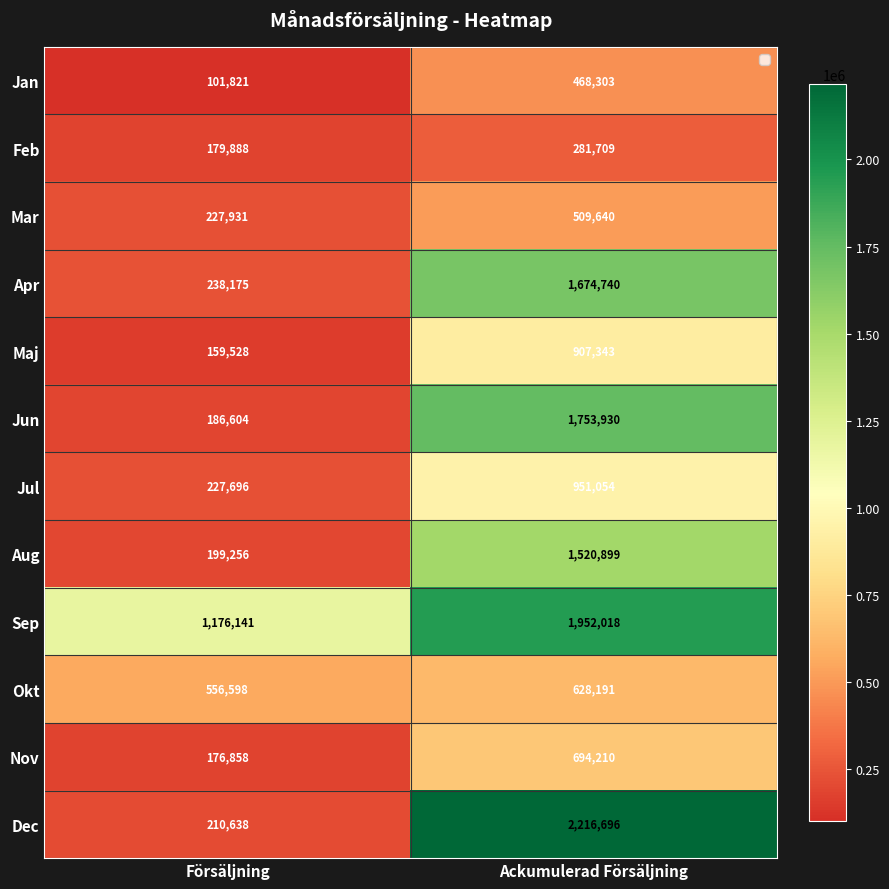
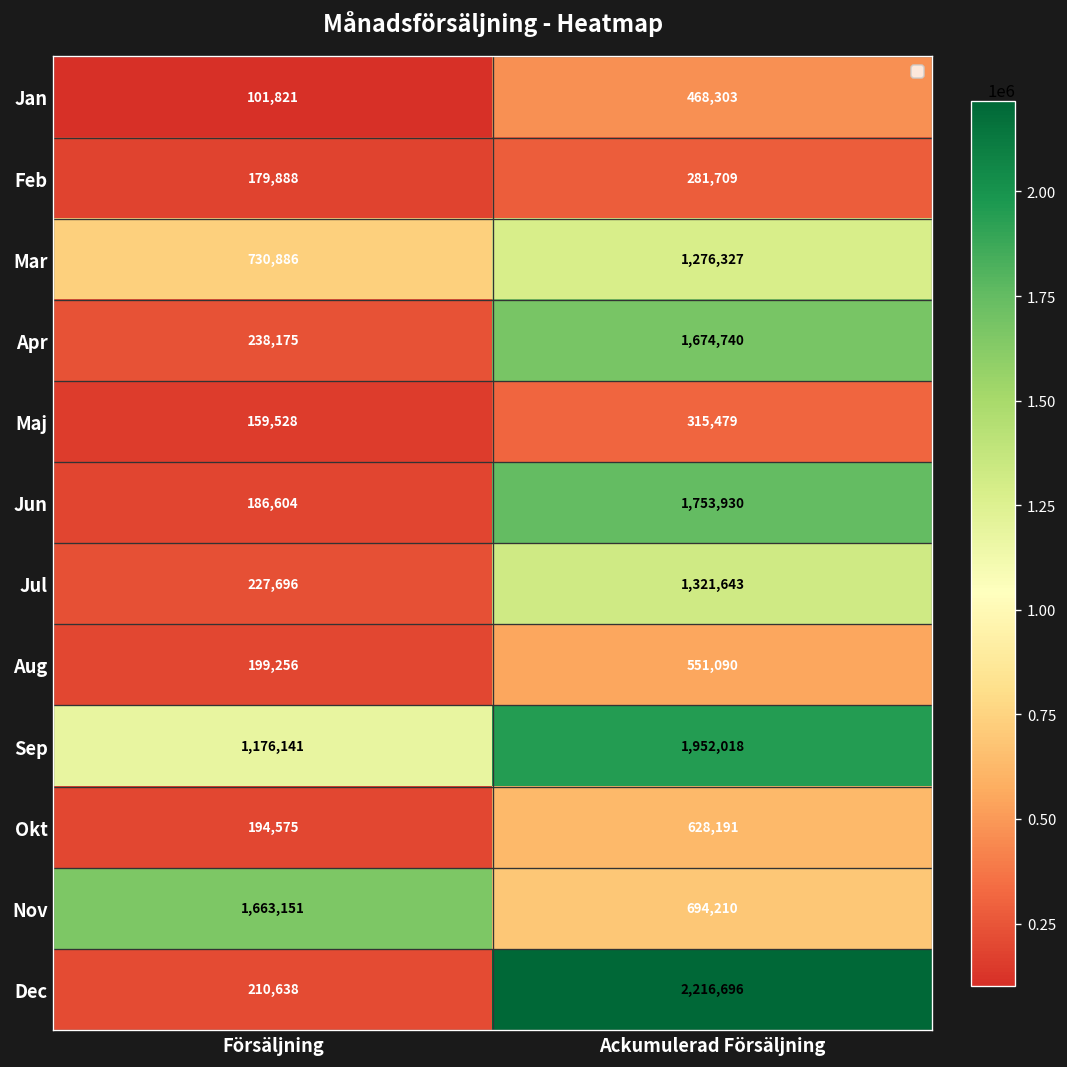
  {
    "Jan": {
      "Försäljning": "101,821",
      "Ackumulerad Försäljning": "468,303"
    },
    "Feb": {
      "Försäljning": "179,888",
      "Ackumulerad Försäljning": "281,709"
    },
    "Mar": {
-     "Försäljning": "227,931",
-     "Ackumulerad Försäljning": "509,640"
+     "Försäljning": "730,886",
+     "Ackumulerad Försäljning": "1,276,327"
    },
    "Apr": {
      "Försäljning": "238,175",
      "Ackumulerad Försäljning": "1,674,740"
    },
    "Maj": {
      "Försäljning": "159,528",
-     "Ackumulerad Försäljning": "907,343"
+     "Ackumulerad Försäljning": "315,479"
    },
    "Jun": {
      "Försäljning": "186,604",
      "Ackumulerad Försäljning": "1,753,930"
    },
    "Jul": {
      "Försäljning": "227,696",
-     "Ackumulerad Försäljning": "951,054"
+     "Ackumulerad Försäljning": "1,321,643"
    },
    "Aug": {
      "Försäljning": "199,256",
-     "Ackumulerad Försäljning": "1,520,899"
+     "Ackumulerad Försäljning": "551,090"
    },
    "Sep": {
      "Försäljning": "1,176,141",
      "Ackumulerad Försäljning": "1,952,018"
    },
    "Okt": {
-     "Försäljning": "556,598",
+     "Försäljning": "194,575",
      "Ackumulerad Försäljning": "628,191"
    },
    "Nov": {
-     "Försäljning": "176,858",
+     "Försäljning": "1,663,151",
      "Ackumulerad Försäljning": "694,210"
    },
    "Dec": {
      "Försäljning": "210,638",
      "Ackumulerad Försäljning": "2,216,696"
    }
  }
